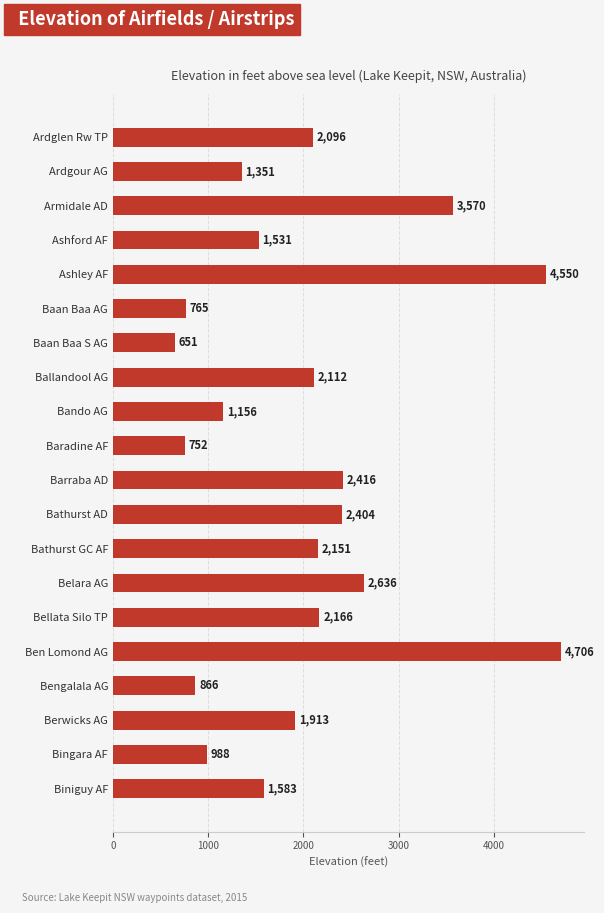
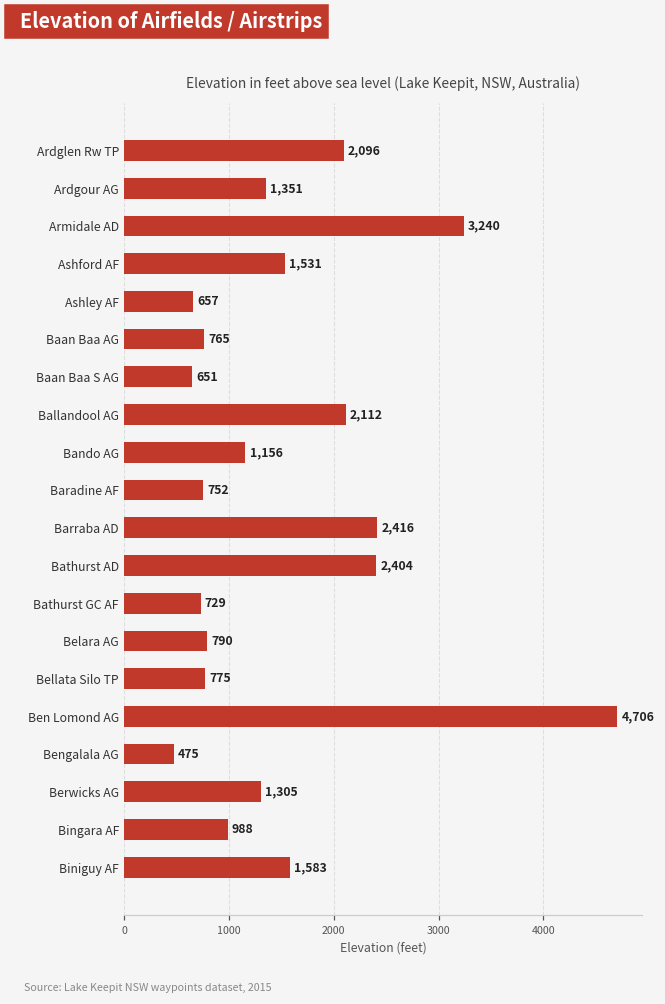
  {
    "Ardglen Rw TP": "2,096",
    "Ardgour AG": "1,351",
-   "Armidale AD": "3,570",
+   "Armidale AD": "3,240",
    "Ashford AF": "1,531",
-   "Ashley AF": "4,550",
+   "Ashley AF": "657",
    "Baan Baa AG": "765",
    "Baan Baa S AG": "651",
    "Ballandool AG": "2,112",
    "Bando AG": "1,156",
    "Baradine AF": "752",
    "Barraba AD": "2,416",
    "Bathurst AD": "2,404",
-   "Bathurst GC AF": "2,151",
-   "Belara AG": "2,636",
-   "Bellata Silo TP": "2,166",
+   "Bathurst GC AF": "729",
+   "Belara AG": "790",
+   "Bellata Silo TP": "775",
    "Ben Lomond AG": "4,706",
-   "Bengalala AG": "866",
-   "Berwicks AG": "1,913",
+   "Bengalala AG": "475",
+   "Berwicks AG": "1,305",
    "Bingara AF": "988",
    "Biniguy AF": "1,583"
  }
